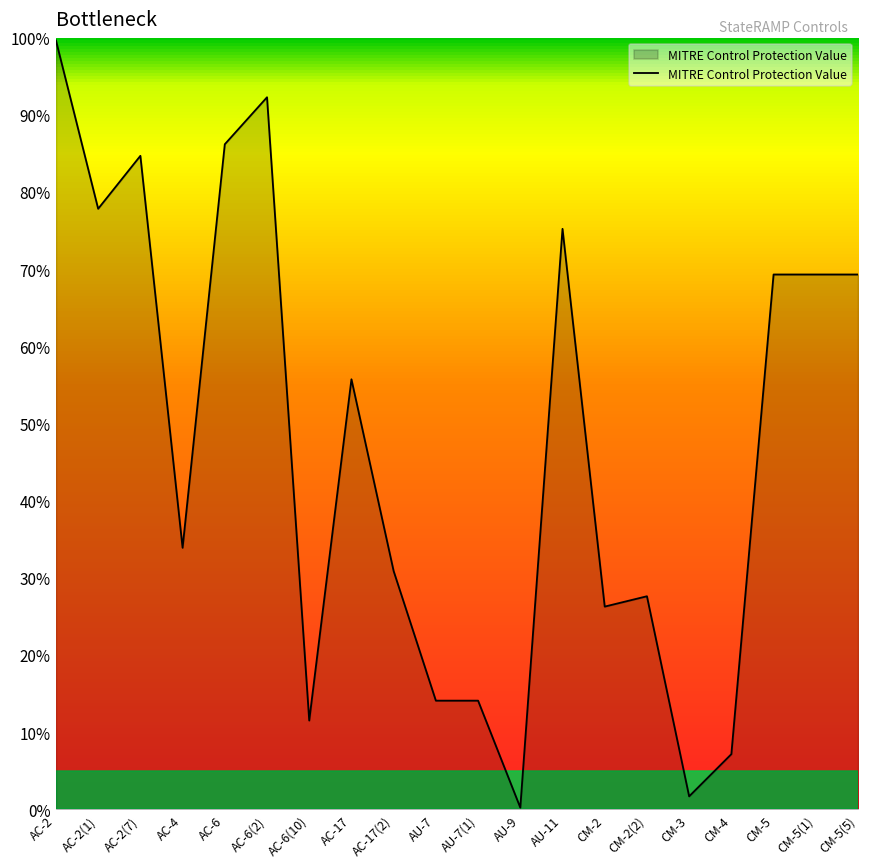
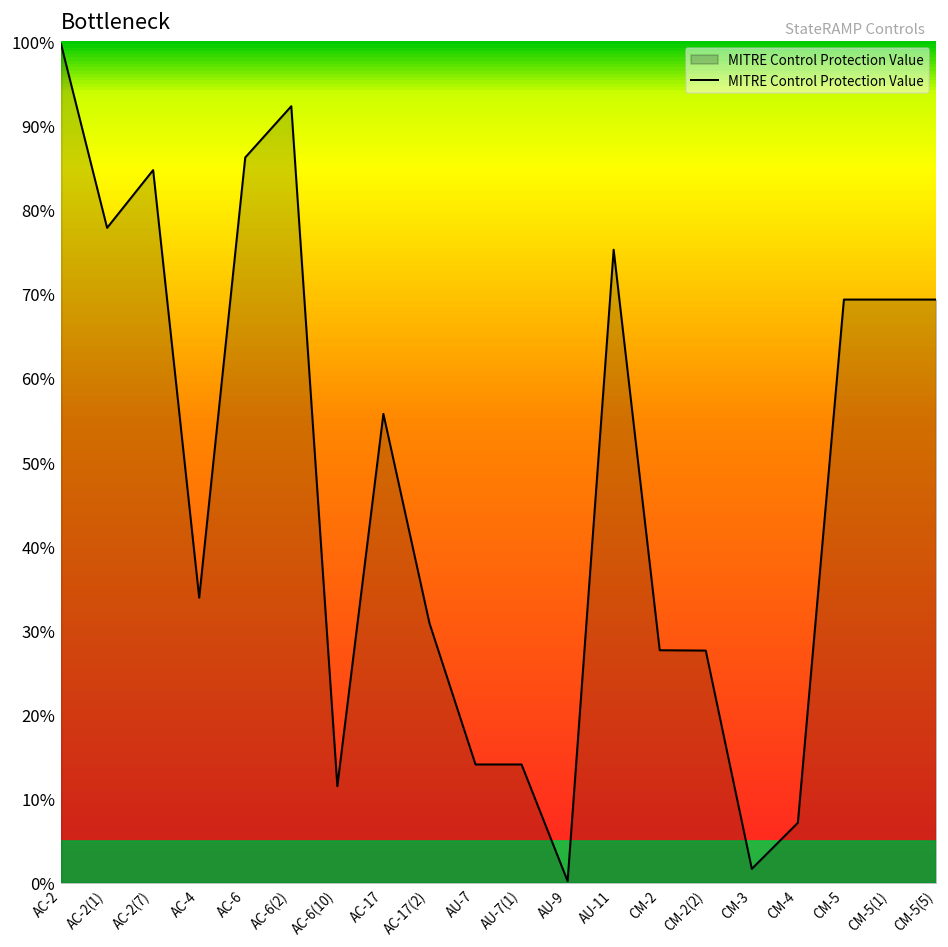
  {
    "AC-2": "100%",
    "AC-2(1)": "78%",
    "AC-2(7)": "85%",
    "AC-4": "34%",
    "AC-6": "86%",
    "AC-6(2)": "92%",
    "AC-6(10)": "11%",
    "AC-17": "56%",
    "AC-17(2)": "31%",
    "AU-7": "14%",
    "AU-7(1)": "14%",
    "AU-11": "75%",
-   "CM-2": "26%",
+   "CM-2": "28%",
    "CM-2(2)": "28%",
    "CM-4": "7%",
    "CM-5": "69%",
    "CM-5(1)": "69%",
    "CM-5(5)": "69%"
  }
